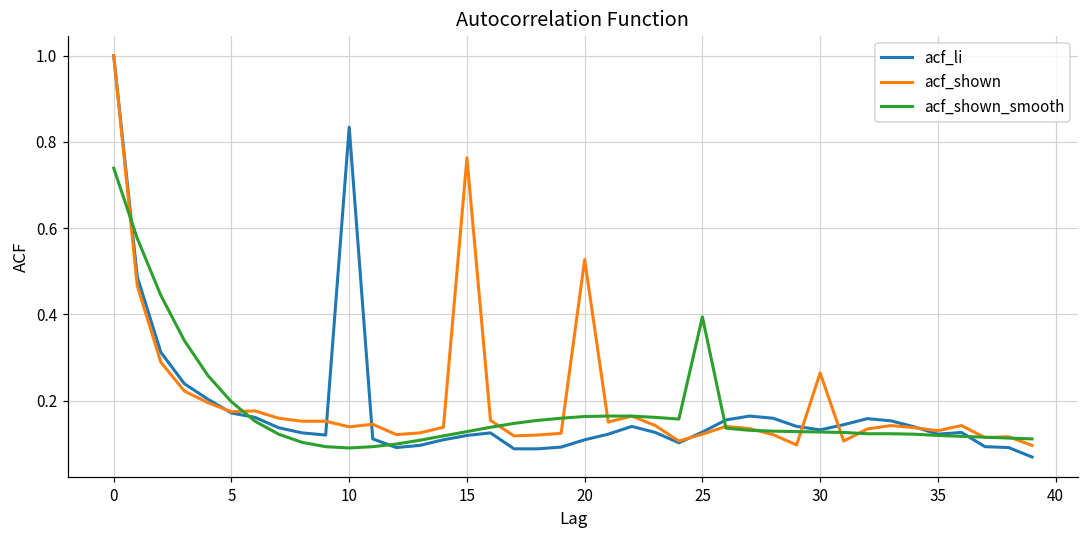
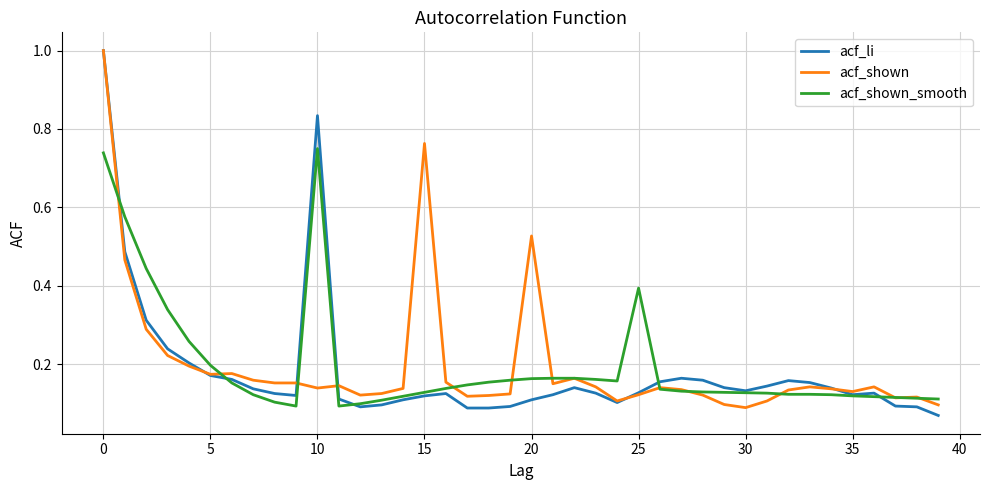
  {
    "acf_li": {
      "10": 0.83,
      "15": 0.12,
      "20": 0.11
    },
    "acf_shown": {
      "10": 0.14,
      "15": 0.76,
      "20": 0.53,
-     "30": 0.26,
+     "30": 0.09,
      "35": 0.13
    },
    "acf_shown_smooth": {
      "0": 0.74,
      "5": 0.20,
-     "10": 0.09,
+     "10": 0.75,
      "15": 0.13,
      "20": 0.16,
      "25": 0.39
    }
  }
